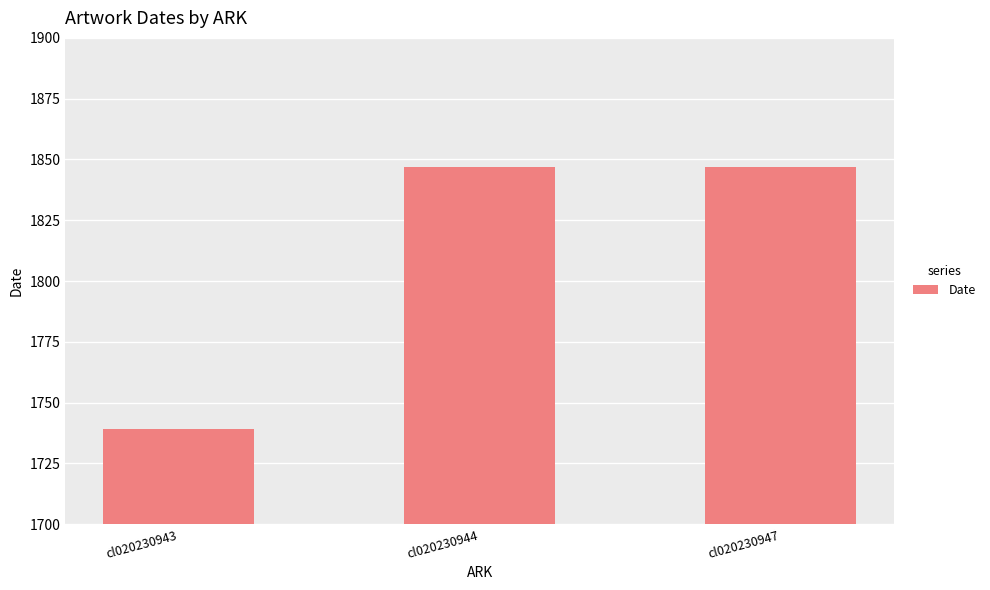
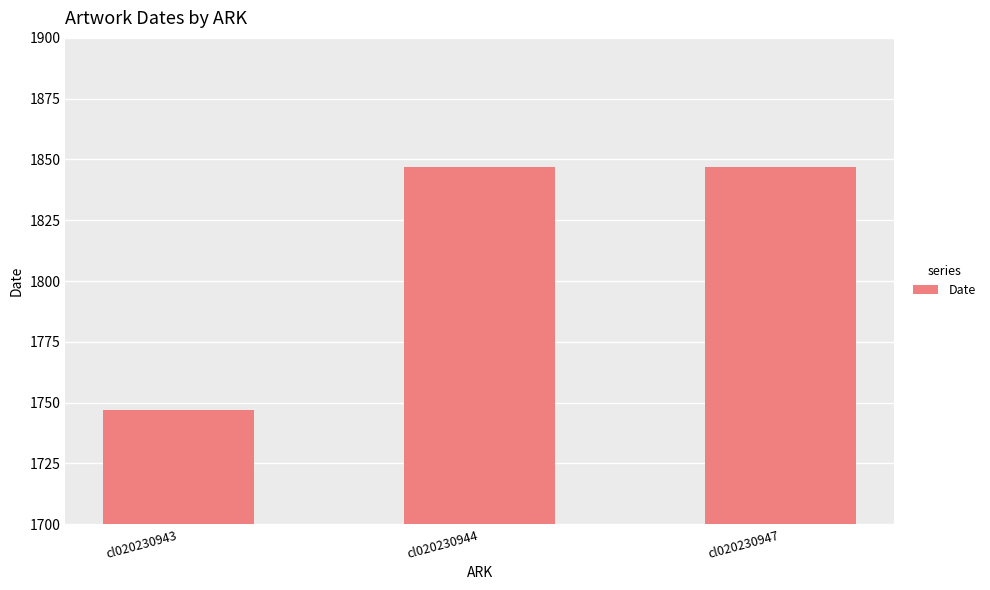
  {
-   "cl020230943": 1739,
+   "cl020230943": 1747,
    "cl020230944": 1847,
    "cl020230947": 1847
  }
